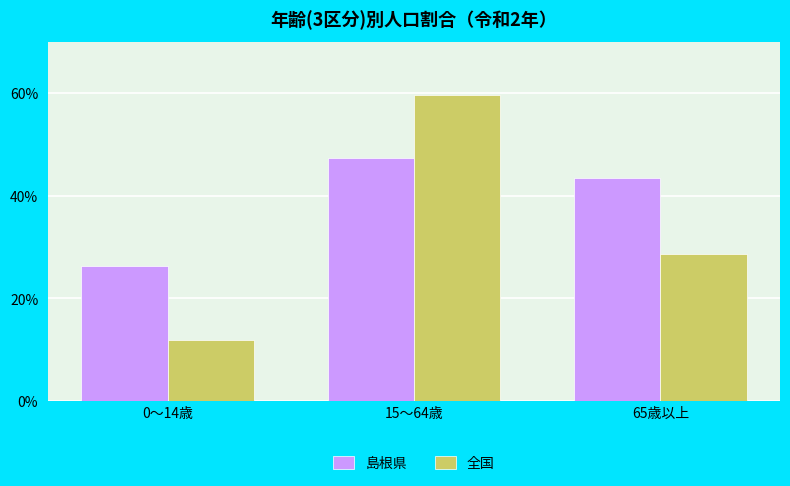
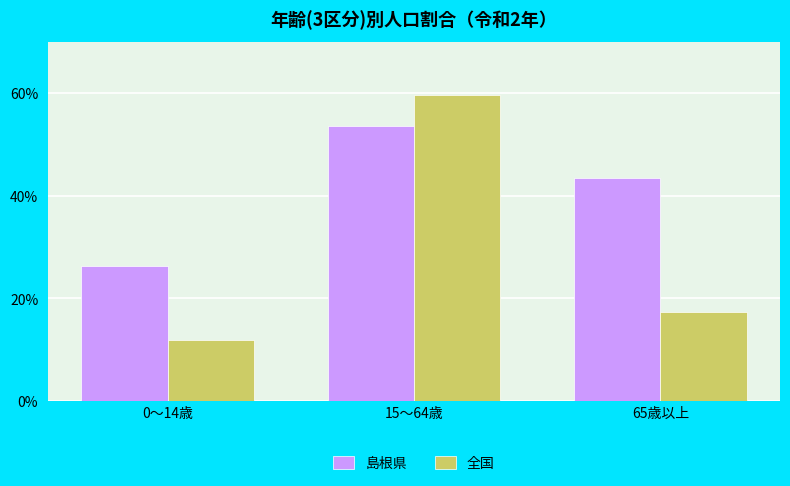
  {
    "島根県": {
      "0～14歳": "26%",
-     "15～64歳": "47%",
+     "15～64歳": "54%",
      "65歳以上": "44%"
    },
    "全国": {
      "0～14歳": "12%",
      "15～64歳": "60%",
-     "65歳以上": "29%"
+     "65歳以上": "17%"
    }
  }
